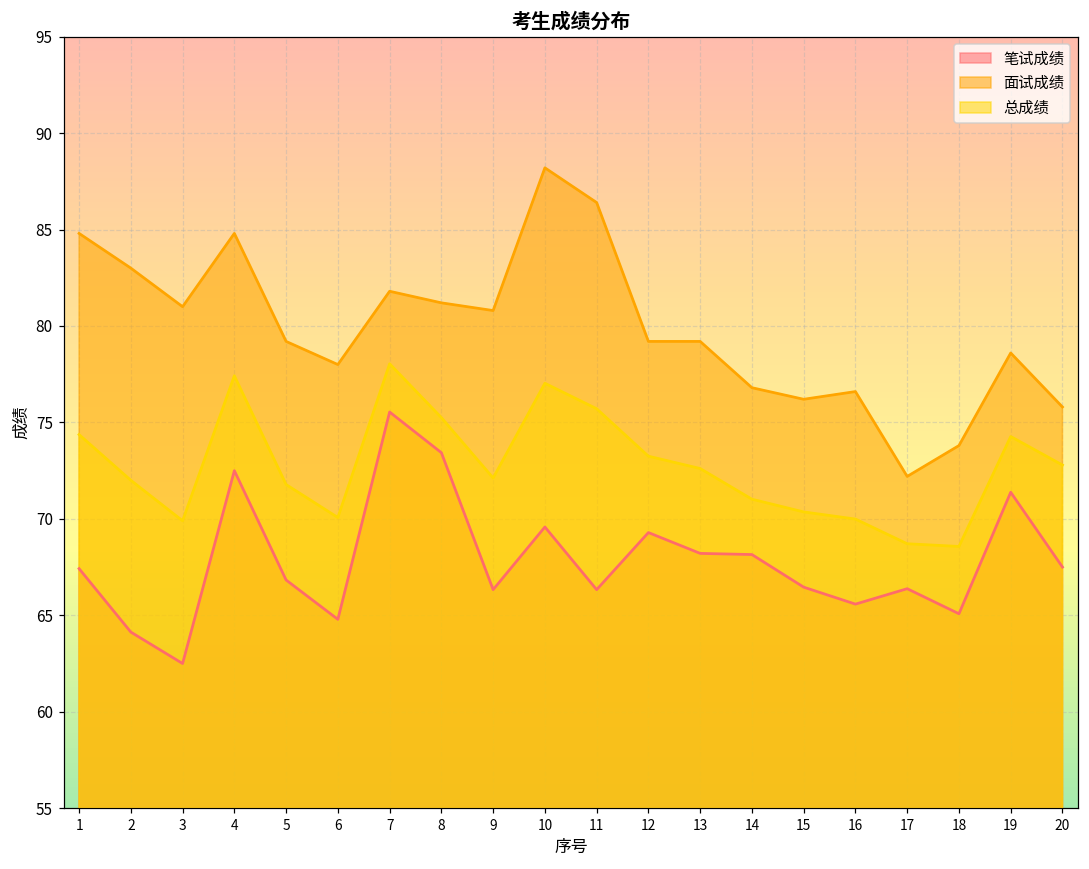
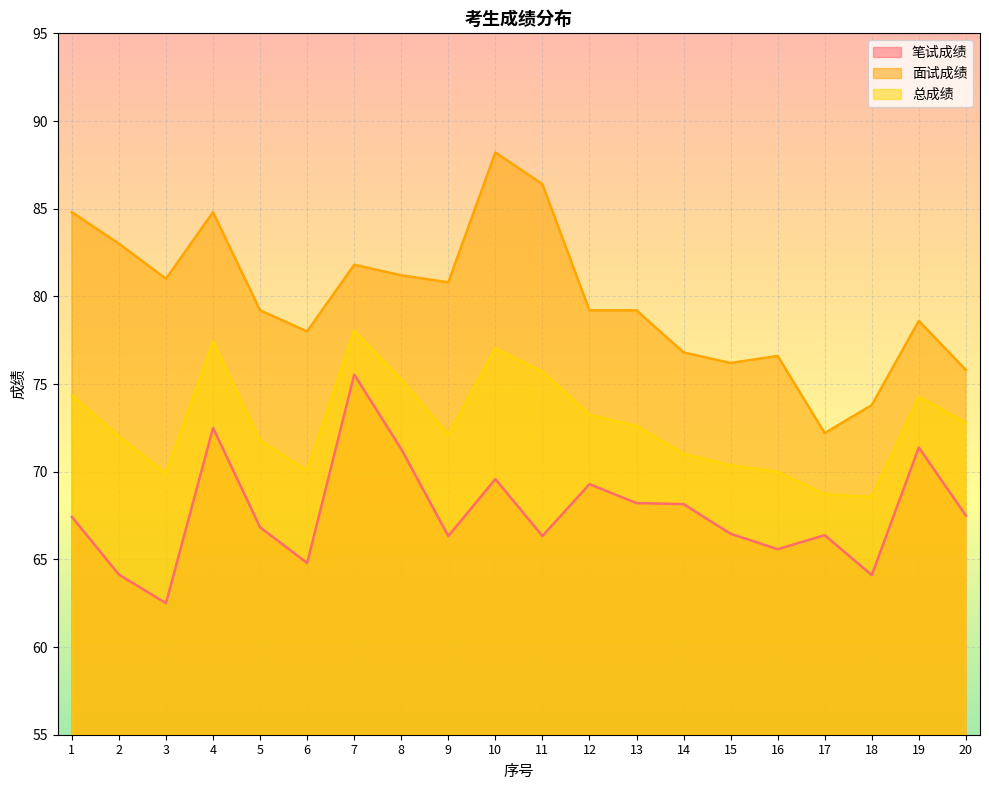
  {
    "笔试成绩": {
      "1": 67.4,
      "2": 64.1,
      "3": 62.5,
      "4": 72.5,
      "5": 66.8,
      "6": 64.8,
      "7": 75.5,
-     "8": 73.4,
+     "8": 71.3,
      "9": 66.3,
      "10": 69.6,
      "11": 66.3,
      "12": 69.3,
      "13": 68.2,
      "14": 68.2,
      "15": 66.5,
      "16": 65.6,
      "17": 66.4,
-     "18": 65.1,
+     "18": 64.1,
      "19": 71.4,
      "20": 67.5
    }
  }
